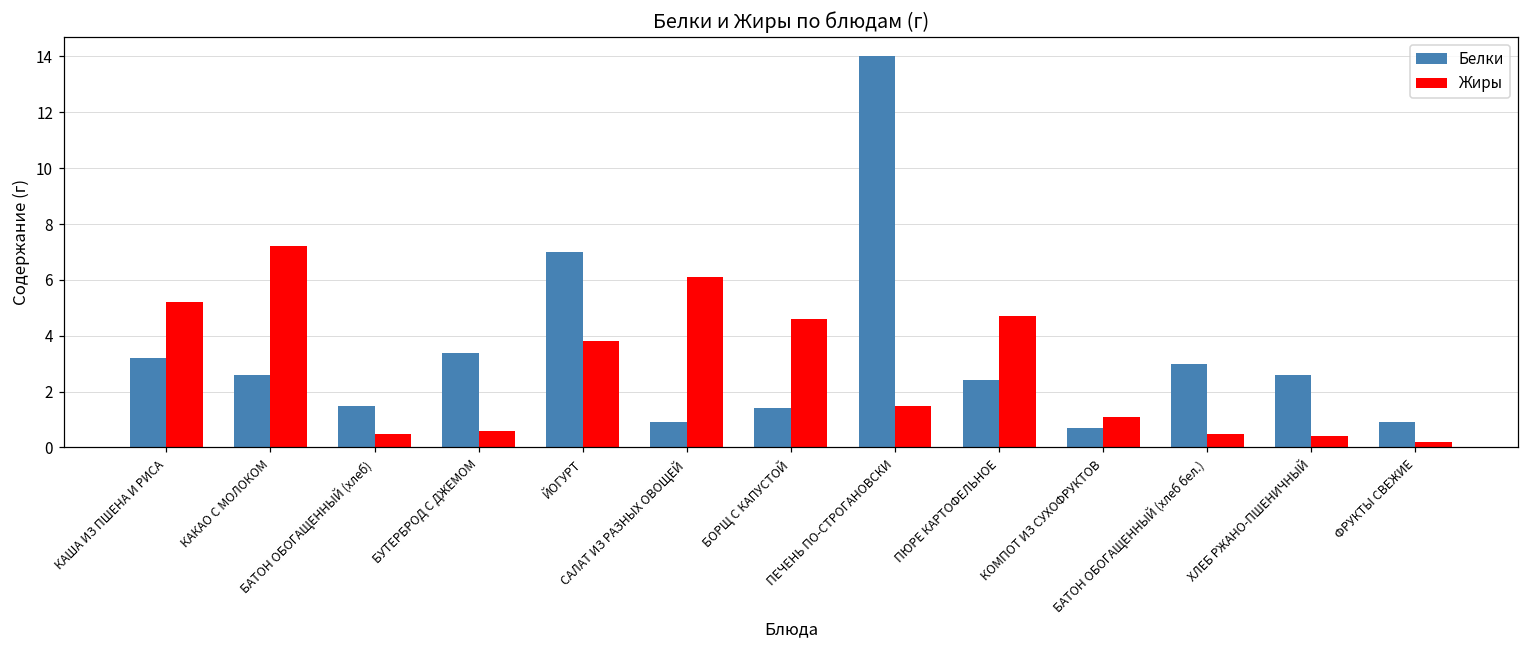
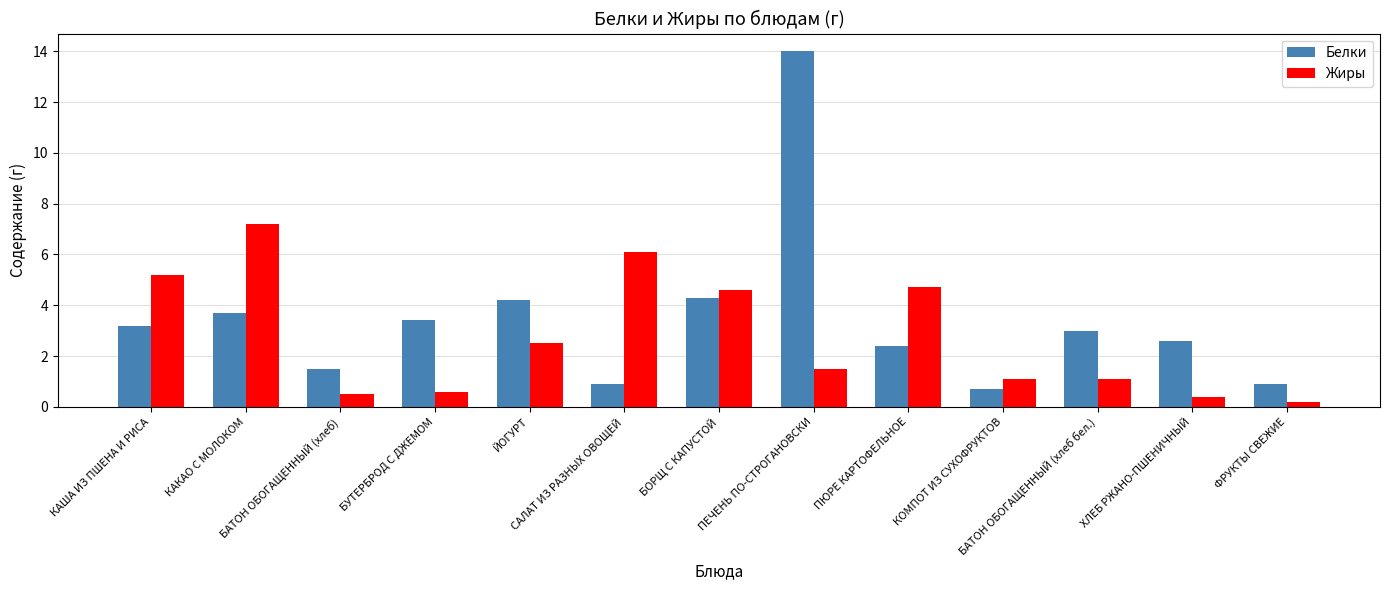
  {
    "Белки": {
      "КАША ИЗ ПШЕНА И РИСА": 3.2,
-     "КАКАО С МОЛОКОМ": 2.6,
+     "КАКАО С МОЛОКОМ": 3.7,
      "БАТОН ОБОГАЩЕННЫЙ (хлеб)": 1.5,
      "БУТЕРБРОД С ДЖЕМОМ": 3.4,
-     "ЙОГУРТ": 7.0,
+     "ЙОГУРТ": 4.2,
      "САЛАТ ИЗ РАЗНЫХ ОВОЩЕЙ": 0.9,
-     "БОРЩ С КАПУСТОЙ": 1.4,
+     "БОРЩ С КАПУСТОЙ": 4.3,
      "ПЕЧЕНЬ ПО-СТРОГАНОВСКИ": 14.0,
      "ПЮРЕ КАРТОФЕЛЬНОЕ": 2.4,
      "КОМПОТ ИЗ СУХОФРУКТОВ": 0.7,
      "БАТОН ОБОГАЩЕННЫЙ (хлеб бел.)": 3.0,
      "ХЛЕБ РЖАНО-ПШЕНИЧНЫЙ": 2.6,
      "ФРУКТЫ СВЕЖИЕ": 0.9
    },
    "Жиры": {
      "КАША ИЗ ПШЕНА И РИСА": 5.2,
      "КАКАО С МОЛОКОМ": 7.2,
      "БАТОН ОБОГАЩЕННЫЙ (хлеб)": 0.5,
      "БУТЕРБРОД С ДЖЕМОМ": 0.6,
-     "ЙОГУРТ": 3.8,
+     "ЙОГУРТ": 2.5,
      "САЛАТ ИЗ РАЗНЫХ ОВОЩЕЙ": 6.1,
      "БОРЩ С КАПУСТОЙ": 4.6,
      "ПЕЧЕНЬ ПО-СТРОГАНОВСКИ": 1.5,
      "ПЮРЕ КАРТОФЕЛЬНОЕ": 4.7,
      "КОМПОТ ИЗ СУХОФРУКТОВ": 1.1,
-     "БАТОН ОБОГАЩЕННЫЙ (хлеб бел.)": 0.5,
+     "БАТОН ОБОГАЩЕННЫЙ (хлеб бел.)": 1.1,
      "ХЛЕБ РЖАНО-ПШЕНИЧНЫЙ": 0.4,
      "ФРУКТЫ СВЕЖИЕ": 0.2
    }
  }
